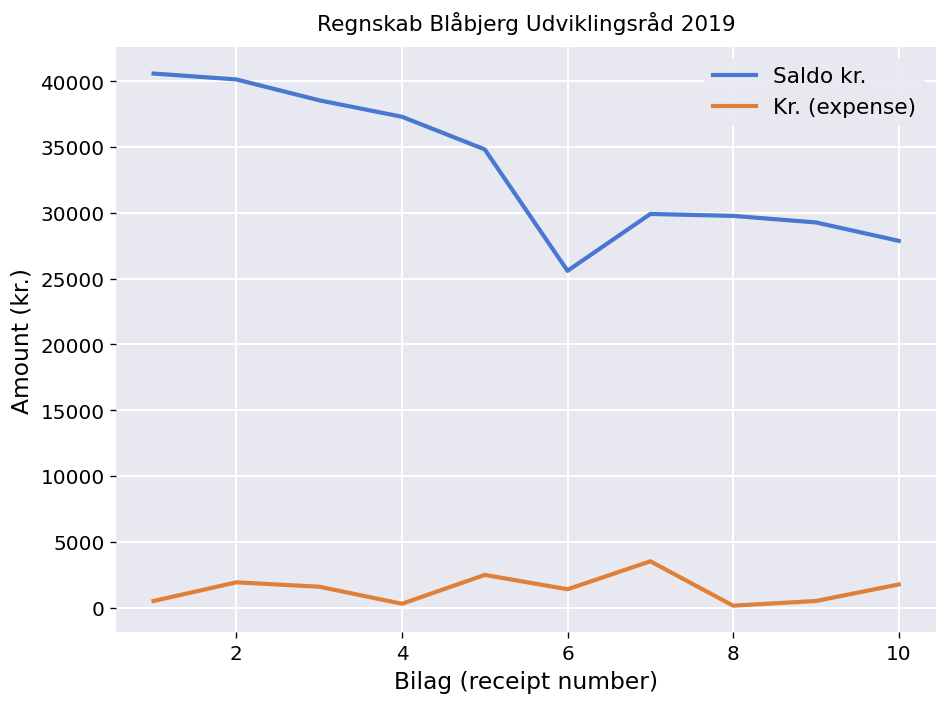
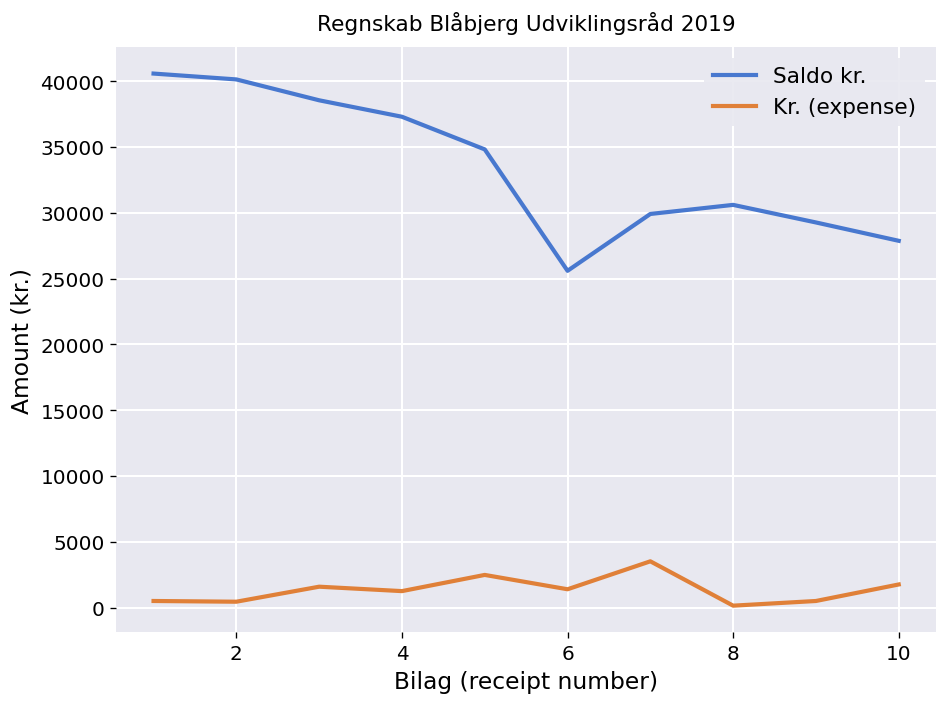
  {
    "Saldo kr.": {
      "2": 40100,
      "4": 37300,
      "6": 25600,
-     "8": 29800,
+     "8": 30600,
      "10": 27900
    },
    "Kr. (expense)": {
-     "2": 1900,
-     "4": 300,
+     "2": 400,
+     "4": 1300,
      "6": 1400,
      "8": 100,
      "10": 1800
    }
  }
